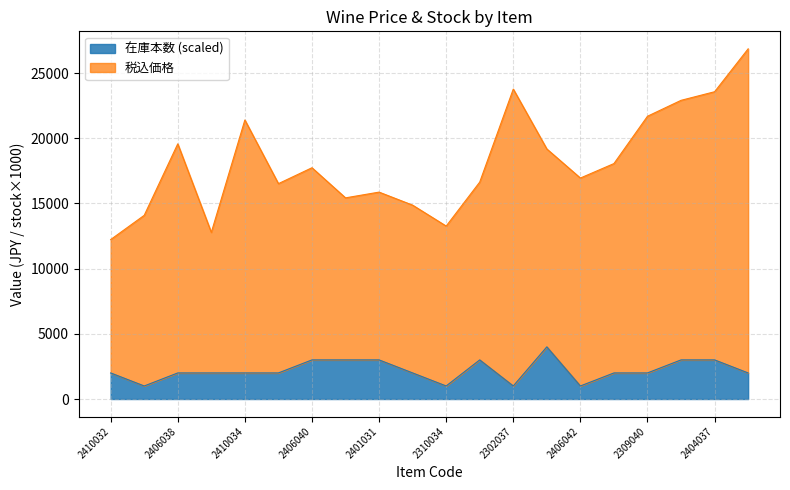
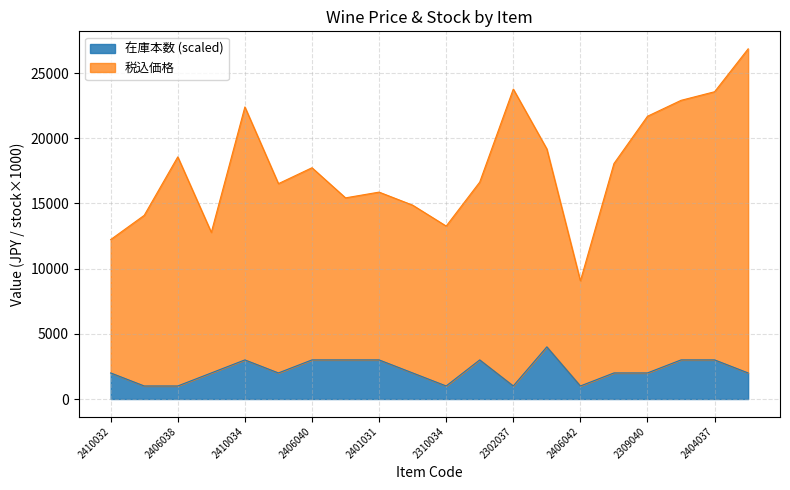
  {
    "在庫本数 (scaled)": {
      "2410032": 2000,
-     "2406038": 2000,
-     "2410034": 2000,
+     "2406038": 1000,
+     "2410034": 3000,
      "2406040": 3000,
      "2401031": 3000,
      "2310034": 1000,
      "2302037": 1000,
      "2406042": 1000,
      "2309040": 2000,
      "2404037": 3000
    },
    "税込価格": {
      "2410032": 10200,
      "2406038": 17600,
      "2410034": 19400,
      "2406040": 14700,
      "2401031": 12900,
      "2310034": 12300,
      "2302037": 22800,
-     "2406042": 16000,
+     "2406042": 8100,
      "2309040": 19700,
      "2404037": 20600
    }
  }
